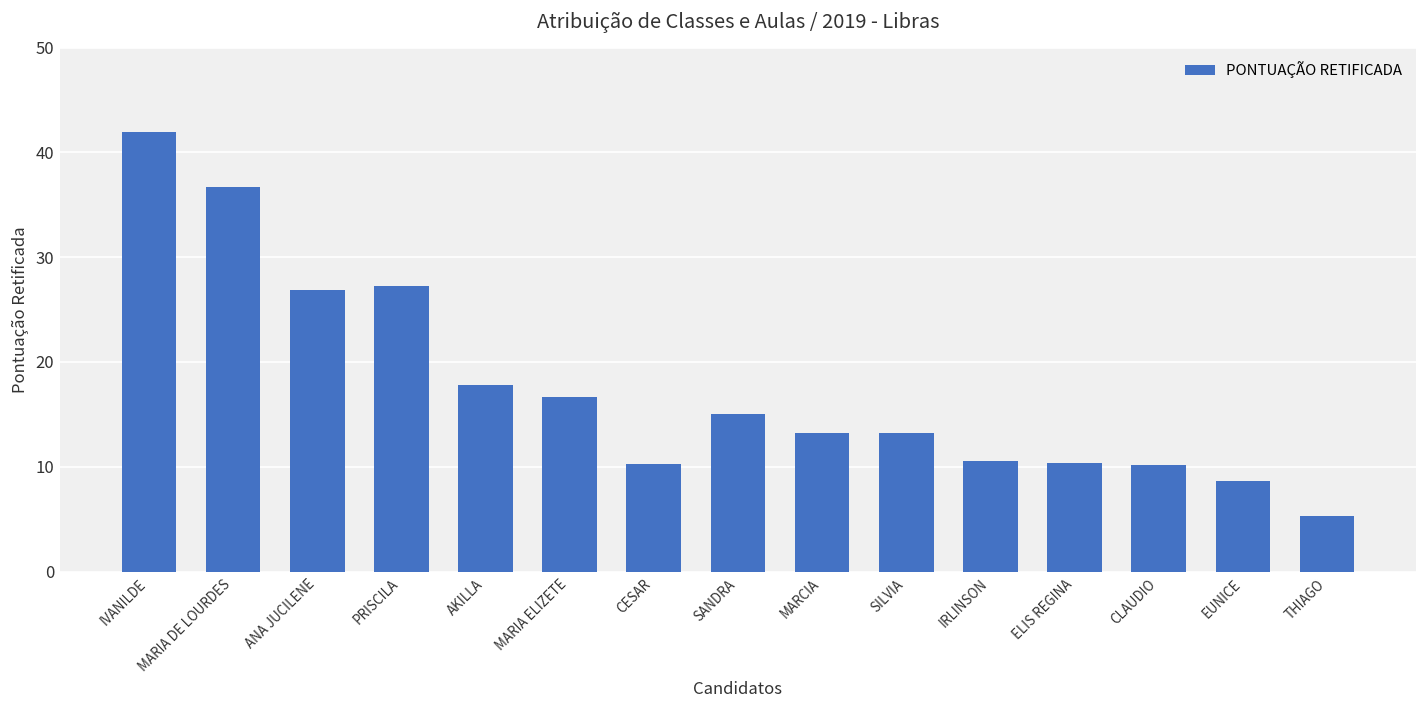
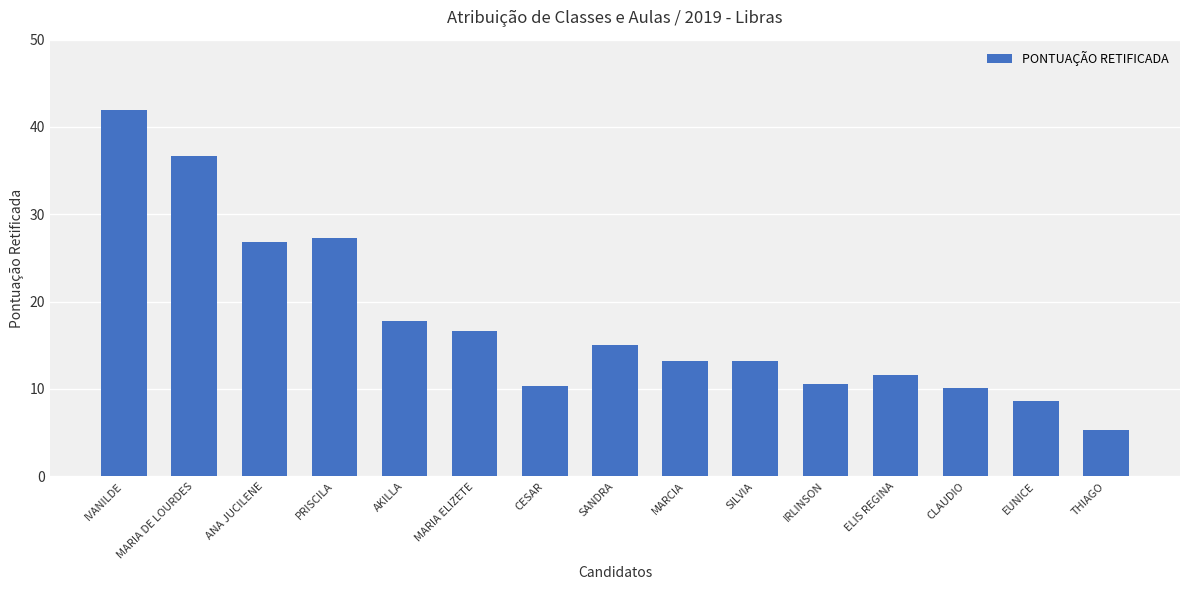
  {
    "IVANILDE": 42,
    "MARIA DE LOURDES": 37,
    "ANA JUCILENE": 27,
    "PRISCILA": 27,
    "AKILLA": 18,
    "MARIA ELIZETE": 17,
    "CESAR": 10,
    "SANDRA": 15,
    "MARCIA": 13,
    "SILVIA": 13,
    "IRLINSON": 11,
-   "ELIS REGINA": 10,
+   "ELIS REGINA": 12,
    "CLAUDIO": 10,
    "EUNICE": 9,
    "THIAGO": 5
  }
